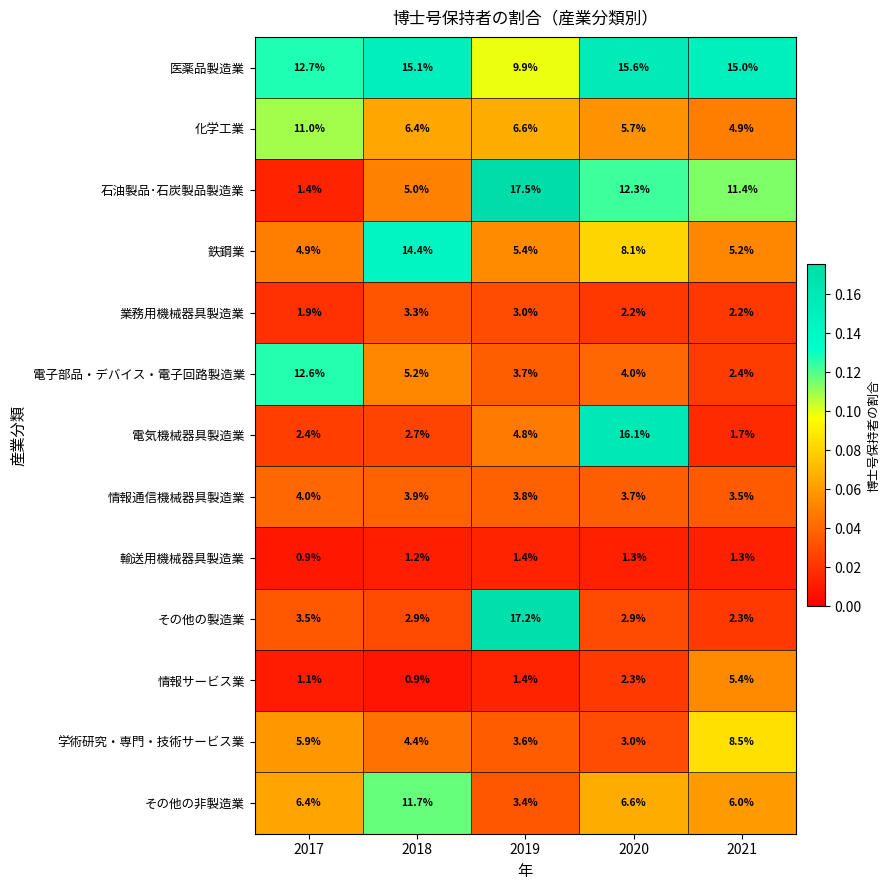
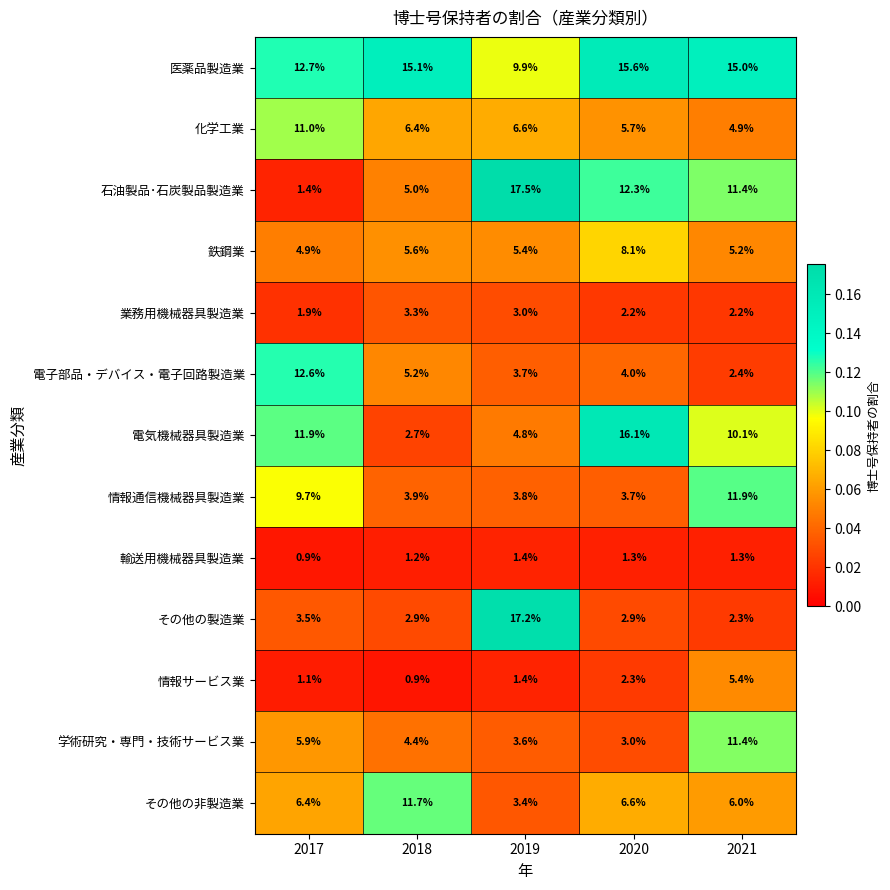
  {
    "医薬品製造業": {
      "2017": "12.7%",
      "2018": "15.1%",
      "2019": "9.9%",
      "2020": "15.6%",
      "2021": "15.0%"
    },
    "化学工業": {
      "2017": "11.0%",
      "2018": "6.4%",
      "2019": "6.6%",
      "2020": "5.7%",
      "2021": "4.9%"
    },
    "石油製品･石炭製品製造業": {
      "2017": "1.4%",
      "2018": "5.0%",
      "2019": "17.5%",
      "2020": "12.3%",
      "2021": "11.4%"
    },
    "鉄鋼業": {
      "2017": "4.9%",
-     "2018": "14.4%",
+     "2018": "5.6%",
      "2019": "5.4%",
      "2020": "8.1%",
      "2021": "5.2%"
    },
    "業務用機械器具製造業": {
      "2017": "1.9%",
      "2018": "3.3%",
      "2019": "3.0%",
      "2020": "2.2%",
      "2021": "2.2%"
    },
    "電子部品・デバイス・電子回路製造業": {
      "2017": "12.6%",
      "2018": "5.2%",
      "2019": "3.7%",
      "2020": "4.0%",
      "2021": "2.4%"
    },
    "電気機械器具製造業": {
-     "2017": "2.4%",
+     "2017": "11.9%",
      "2018": "2.7%",
      "2019": "4.8%",
      "2020": "16.1%",
-     "2021": "1.7%"
+     "2021": "10.1%"
    },
    "情報通信機械器具製造業": {
-     "2017": "4.0%",
+     "2017": "9.7%",
      "2018": "3.9%",
      "2019": "3.8%",
      "2020": "3.7%",
-     "2021": "3.5%"
+     "2021": "11.9%"
    },
    "輸送用機械器具製造業": {
      "2017": "0.9%",
      "2018": "1.2%",
      "2019": "1.4%",
      "2020": "1.3%",
      "2021": "1.3%"
    },
    "その他の製造業": {
      "2017": "3.5%",
      "2018": "2.9%",
      "2019": "17.2%",
      "2020": "2.9%",
      "2021": "2.3%"
    },
    "情報サービス業": {
      "2017": "1.1%",
      "2018": "0.9%",
      "2019": "1.4%",
      "2020": "2.3%",
      "2021": "5.4%"
    },
    "学術研究・専門・技術サービス業": {
      "2017": "5.9%",
      "2018": "4.4%",
      "2019": "3.6%",
      "2020": "3.0%",
-     "2021": "8.5%"
+     "2021": "11.4%"
    },
    "その他の非製造業": {
      "2017": "6.4%",
      "2018": "11.7%",
      "2019": "3.4%",
      "2020": "6.6%",
      "2021": "6.0%"
    }
  }
